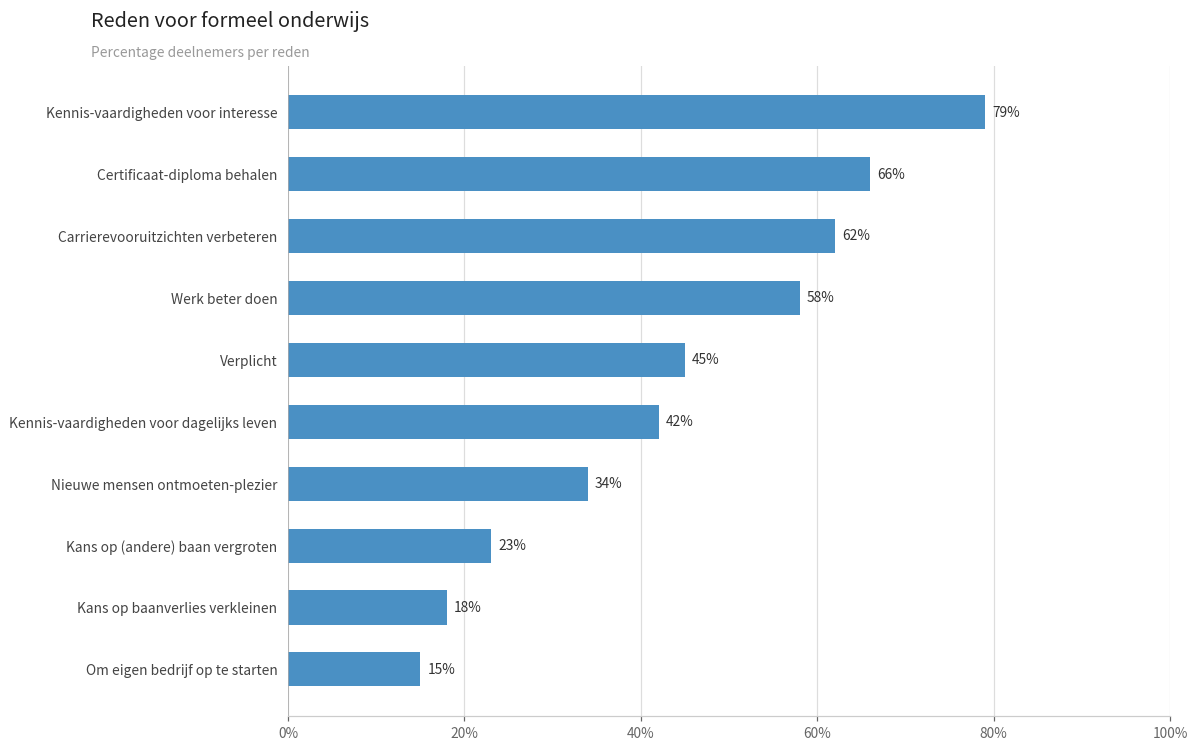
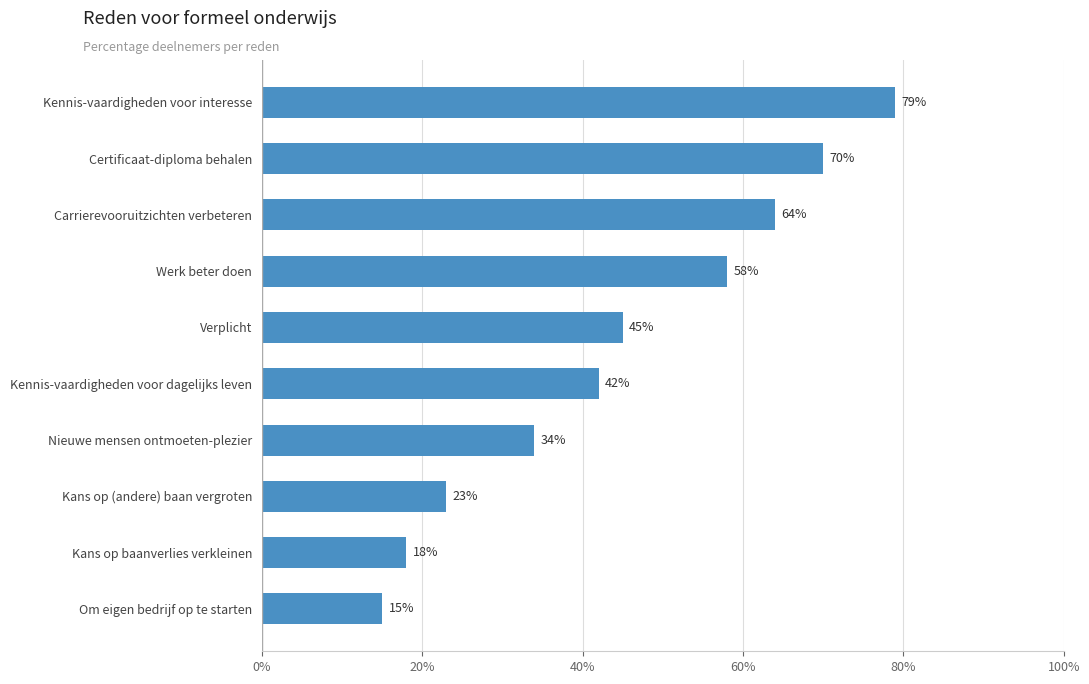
  {
    "Kennis-vaardigheden voor interesse": "79%",
-   "Certificaat-diploma behalen": "66%",
-   "Carrierevooruitzichten verbeteren": "62%",
+   "Certificaat-diploma behalen": "70%",
+   "Carrierevooruitzichten verbeteren": "64%",
    "Werk beter doen": "58%",
    "Verplicht": "45%",
    "Kennis-vaardigheden voor dagelijks leven": "42%",
    "Nieuwe mensen ontmoeten-plezier": "34%",
    "Kans op (andere) baan vergroten": "23%",
    "Kans op baanverlies verkleinen": "18%",
    "Om eigen bedrijf op te starten": "15%"
  }
